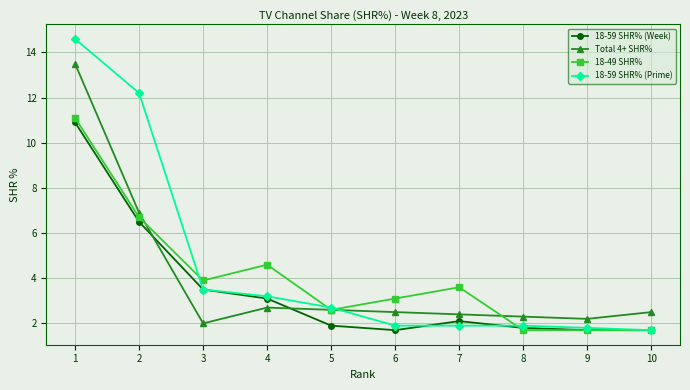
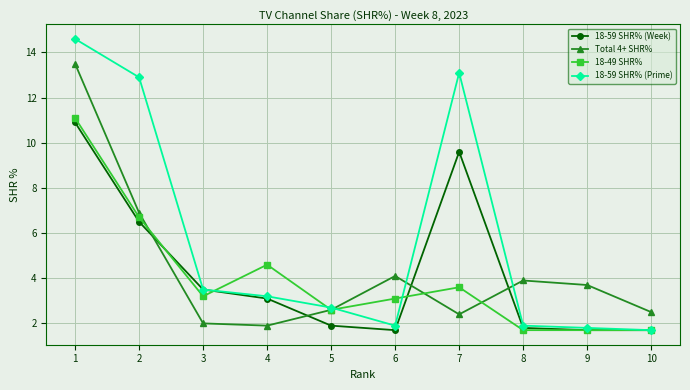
  {
    "18-59 SHR% (Week)": {
      "1": 10.9,
      "2": 6.5,
      "5": 1.9,
      "6": 1.7,
-     "7": 2.1
+     "7": 9.6
    },
    "Total 4+ SHR%": {
      "1": 13.5,
      "2": 6.9,
      "3": 2.0,
-     "4": 2.7,
-     "6": 2.5,
+     "4": 1.9,
+     "6": 4.1,
      "7": 2.4,
-     "8": 2.3,
-     "9": 2.2,
+     "8": 3.9,
+     "9": 3.7,
      "10": 2.5
    },
    "18-49 SHR%": {
      "1": 11.1,
      "2": 6.7,
-     "3": 3.9,
+     "3": 3.2,
      "4": 4.6,
      "6": 3.1,
      "7": 3.6
    },
    "18-59 SHR% (Prime)": {
      "1": 14.6,
-     "2": 12.2,
+     "2": 12.9,
      "6": 1.9,
-     "7": 1.9
+     "7": 13.1
    }
  }
